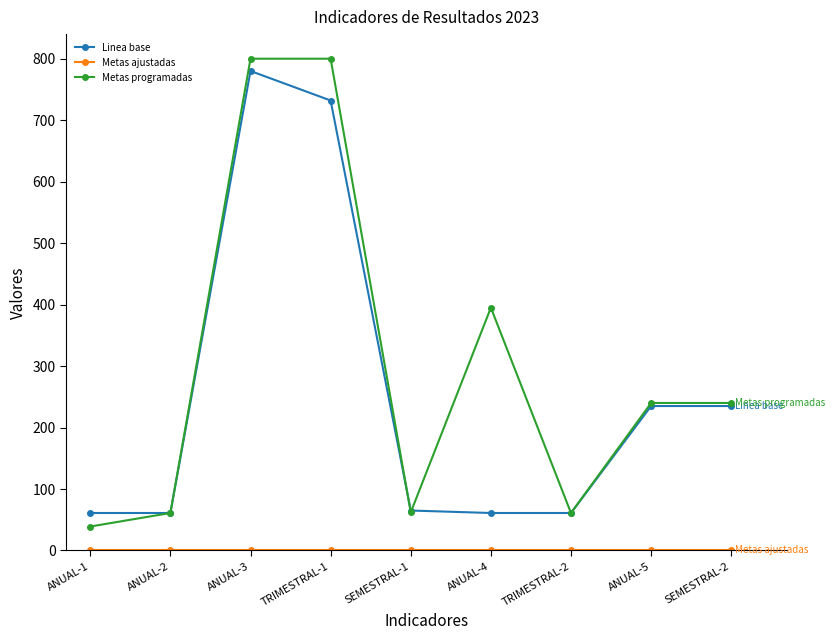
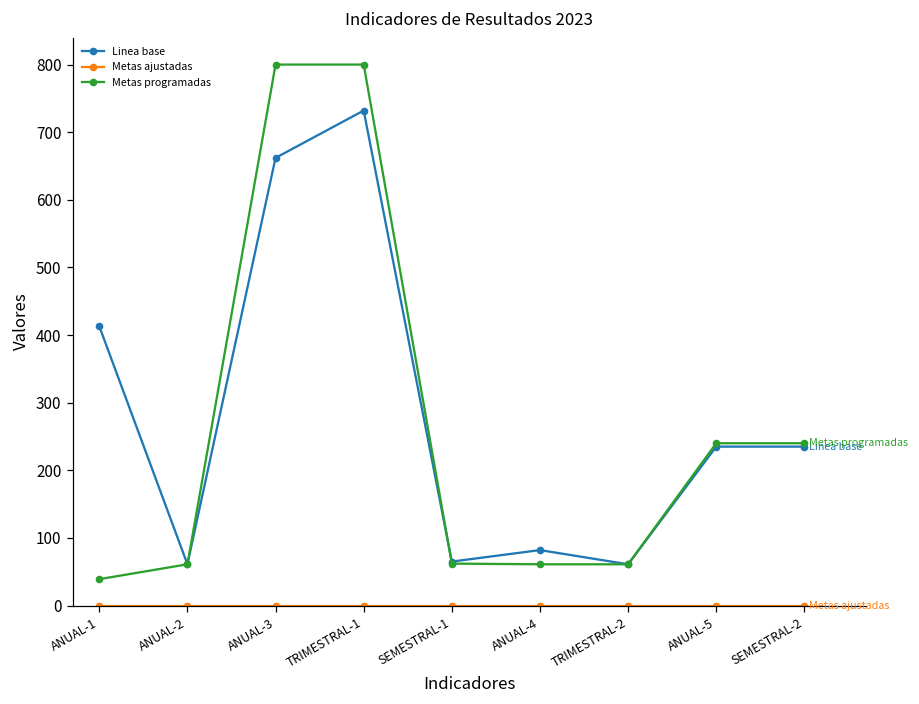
  {
    "Linea base": {
-     "ANUAL-1": 60,
-     "ANUAL-3": 780,
+     "ANUAL-1": 410,
+     "ANUAL-3": 660,
      "TRIMESTRAL-1": 730,
-     "ANUAL-4": 60,
+     "ANUAL-4": 80,
      "ANUAL-5": 240,
      "SEMESTRAL-2": 240
    },
    "Metas ajustadas": {
      "ANUAL-1": 0,
      "ANUAL-2": 0,
      "ANUAL-3": 0,
      "TRIMESTRAL-1": 0,
      "SEMESTRAL-1": 0,
      "ANUAL-4": 0,
      "TRIMESTRAL-2": 0,
      "ANUAL-5": 0,
      "SEMESTRAL-2": 0
    },
    "Metas programadas": {
      "ANUAL-1": 40,
      "ANUAL-3": 800,
      "TRIMESTRAL-1": 800,
-     "ANUAL-4": 400,
+     "ANUAL-4": 60,
      "ANUAL-5": 240,
      "SEMESTRAL-2": 240
    }
  }
